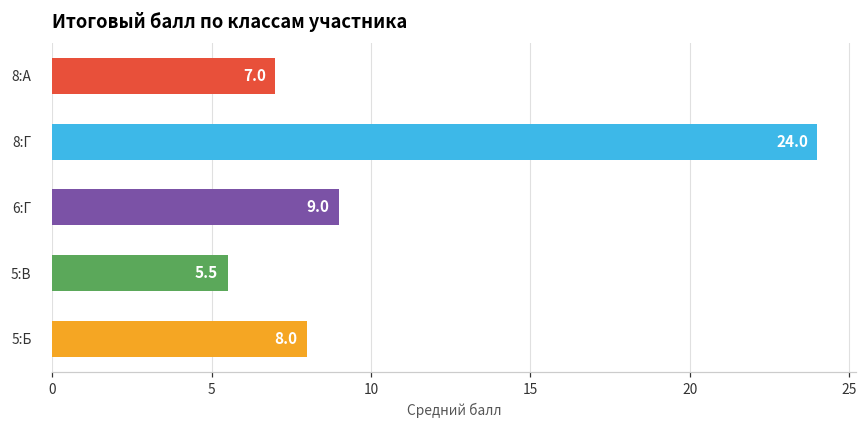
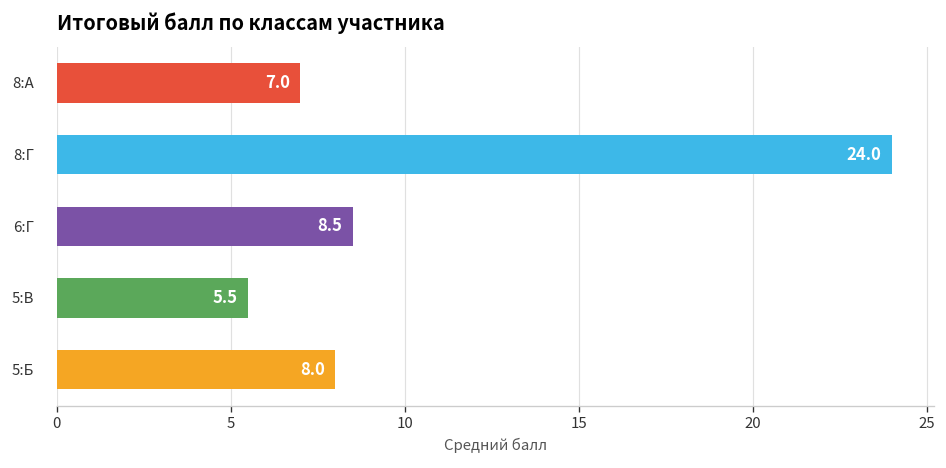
  {
    "8:А": 7.0,
    "8:Г": 24.0,
-   "6:Г": 9.0,
+   "6:Г": 8.5,
    "5:В": 5.5,
    "5:Б": 8.0
  }
